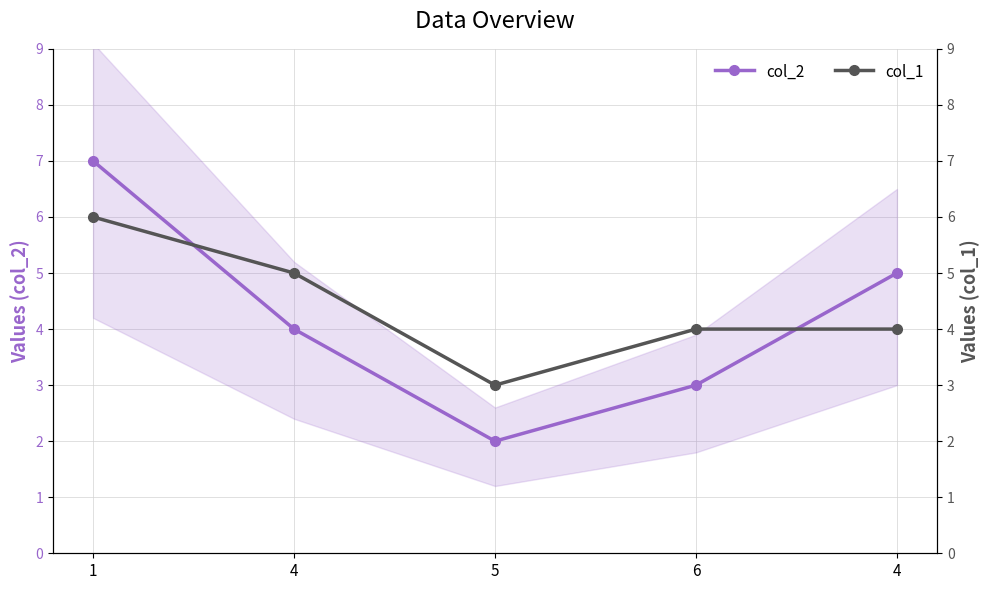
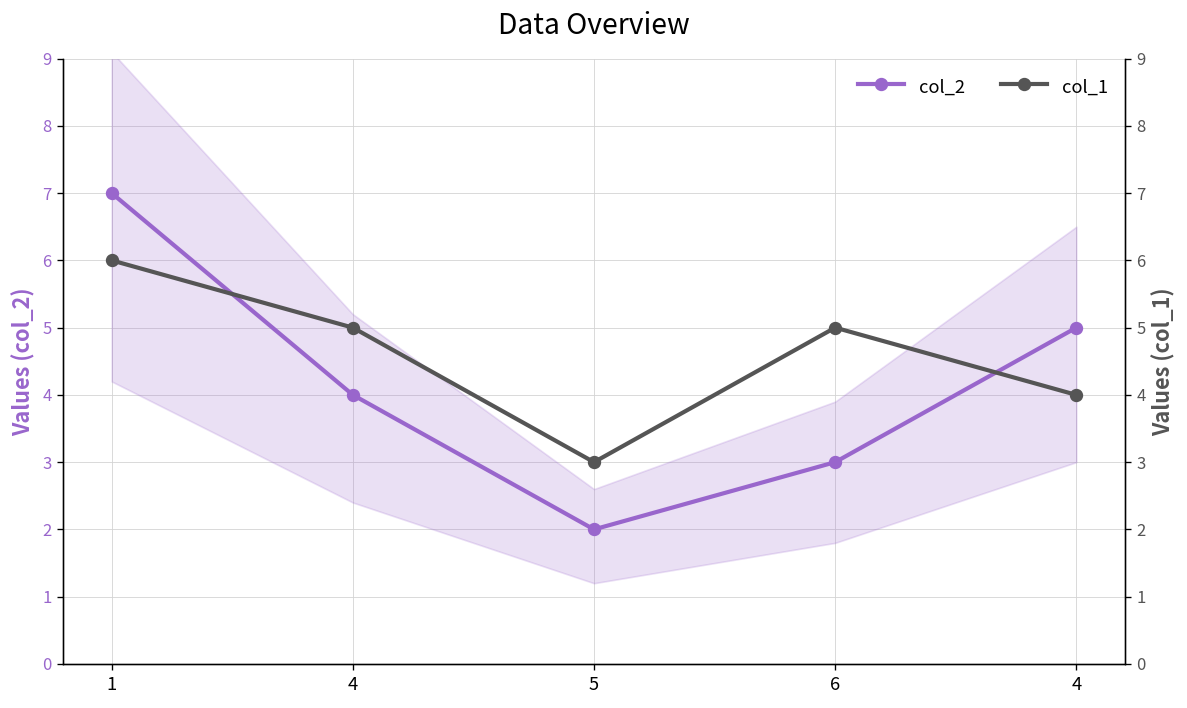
  {
    "col_1": {
      "1": 6,
      "5": 3,
-     "6": 4
+     "6": 5
    }
  }
